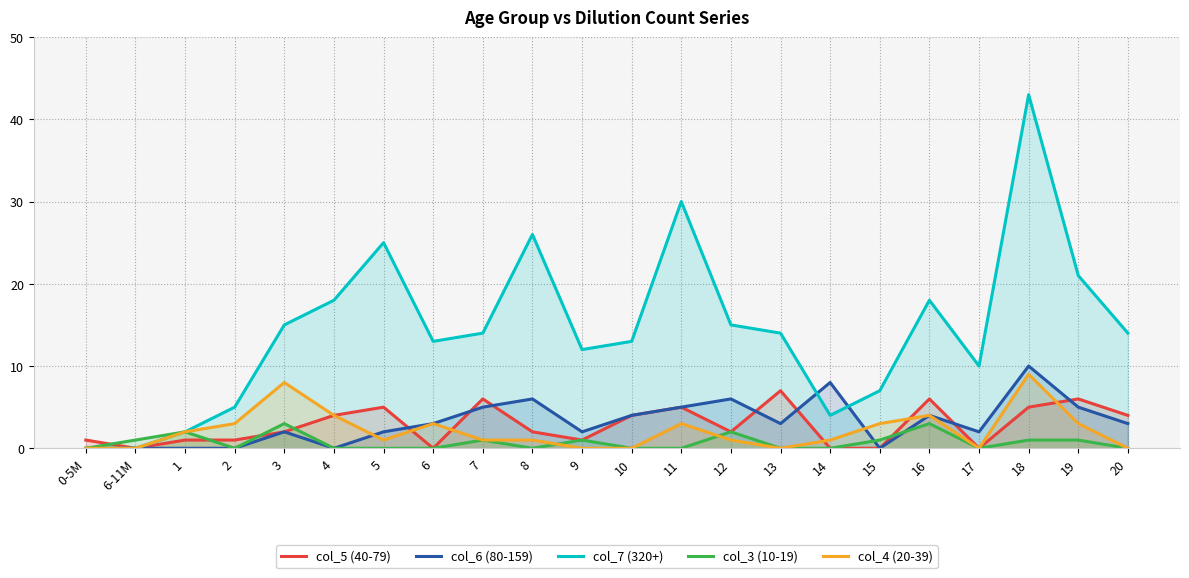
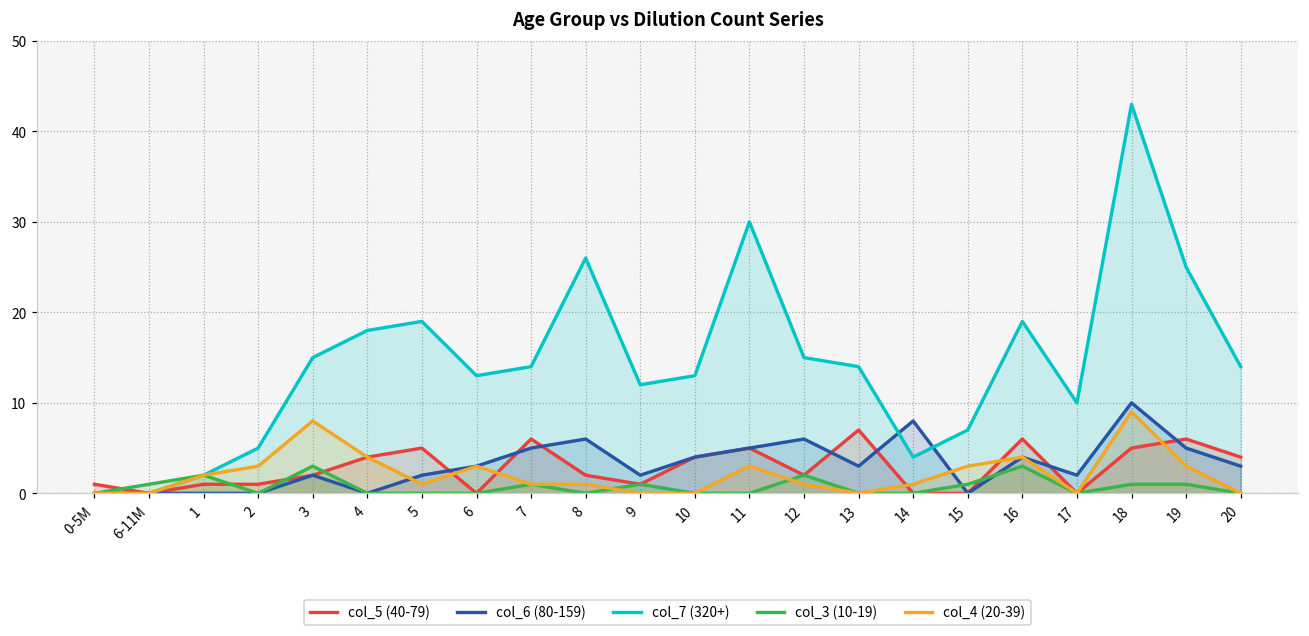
  {
    "col_5 (40-79)": {
      "0-5M": 1,
      "1": 1,
      "2": 1,
      "5": 5,
      "7": 6,
      "8": 2,
      "13": 7,
      "16": 6,
      "18": 5,
      "19": 6,
      "20": 4
    },
    "col_6 (80-159)": {
      "1": 0,
      "5": 2,
      "7": 5,
      "8": 6,
      "9": 2,
      "12": 6,
      "13": 3,
      "14": 8,
      "17": 2,
      "18": 10,
      "19": 5,
      "20": 3
    },
    "col_7 (320+)": {
      "2": 5,
      "3": 15,
      "4": 18,
-     "5": 25,
+     "5": 19,
      "6": 13,
      "7": 14,
      "8": 26,
      "9": 12,
      "10": 13,
      "11": 30,
      "12": 15,
      "13": 14,
      "14": 4,
      "15": 7,
-     "16": 18,
+     "16": 19,
      "17": 10,
      "18": 43,
-     "19": 21,
+     "19": 25,
      "20": 14
    },
    "col_3 (10-19)": {
      "6-11M": 1,
      "3": 3,
      "5": 0,
      "8": 0,
      "11": 0,
      "15": 1,
      "16": 3,
      "18": 1,
      "19": 1
    },
    "col_4 (20-39)": {
      "2": 3,
      "3": 8,
      "5": 1,
      "8": 1,
      "9": 0,
      "11": 3,
      "12": 1,
      "14": 1,
      "15": 3,
      "18": 9,
      "19": 3
    }
  }
